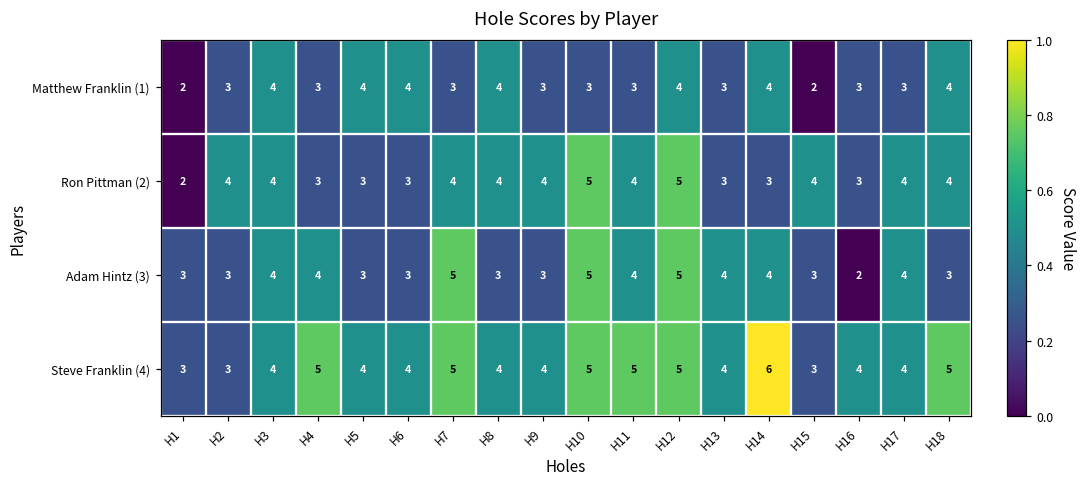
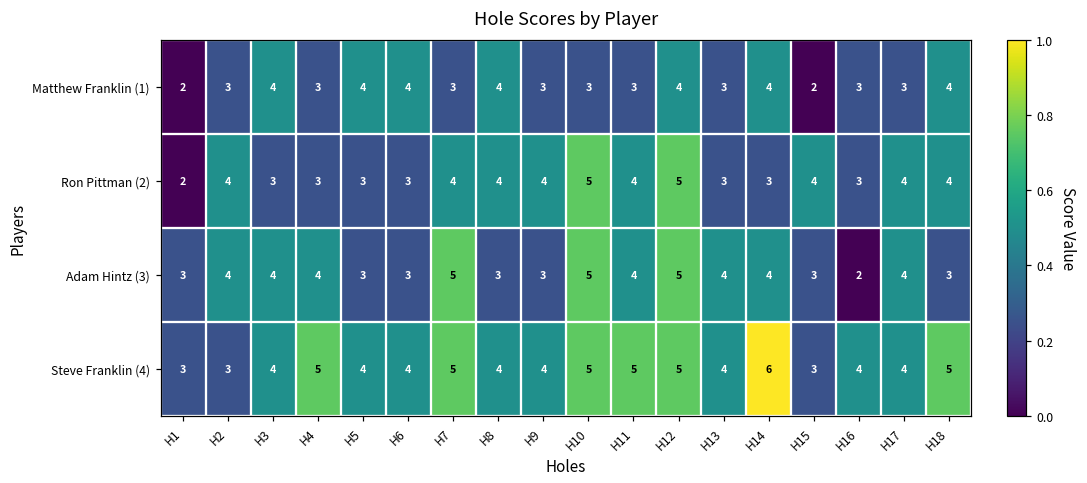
  {
    "Matthew Franklin (1)": {
      "H1": 2,
      "H2": 3,
      "H3": 4,
      "H4": 3,
      "H5": 4,
      "H6": 4,
      "H7": 3,
      "H8": 4,
      "H9": 3,
      "H10": 3,
      "H11": 3,
      "H12": 4,
      "H13": 3,
      "H14": 4,
      "H15": 2,
      "H16": 3,
      "H17": 3,
      "H18": 4
    },
    "Ron Pittman (2)": {
      "H1": 2,
      "H2": 4,
-     "H3": 4,
+     "H3": 3,
      "H4": 3,
      "H5": 3,
      "H6": 3,
      "H7": 4,
      "H8": 4,
      "H9": 4,
      "H10": 5,
      "H11": 4,
      "H12": 5,
      "H13": 3,
      "H14": 3,
      "H15": 4,
      "H16": 3,
      "H17": 4,
      "H18": 4
    },
    "Adam Hintz (3)": {
      "H1": 3,
-     "H2": 3,
+     "H2": 4,
      "H3": 4,
      "H4": 4,
      "H5": 3,
      "H6": 3,
      "H7": 5,
      "H8": 3,
      "H9": 3,
      "H10": 5,
      "H11": 4,
      "H12": 5,
      "H13": 4,
      "H14": 4,
      "H15": 3,
      "H16": 2,
      "H17": 4,
      "H18": 3
    },
    "Steve Franklin (4)": {
      "H1": 3,
      "H2": 3,
      "H3": 4,
      "H4": 5,
      "H5": 4,
      "H6": 4,
      "H7": 5,
      "H8": 4,
      "H9": 4,
      "H10": 5,
      "H11": 5,
      "H12": 5,
      "H13": 4,
      "H14": 6,
      "H15": 3,
      "H16": 4,
      "H17": 4,
      "H18": 5
    }
  }
